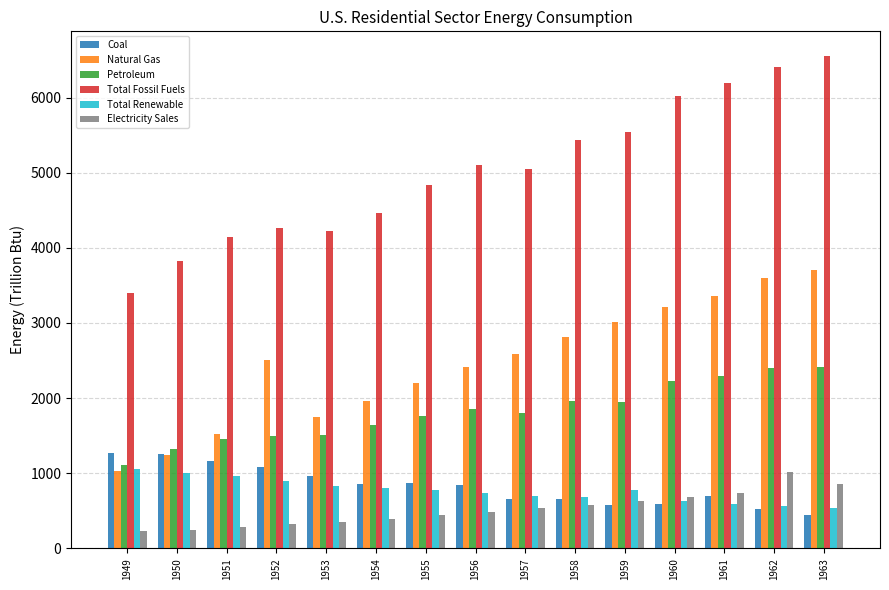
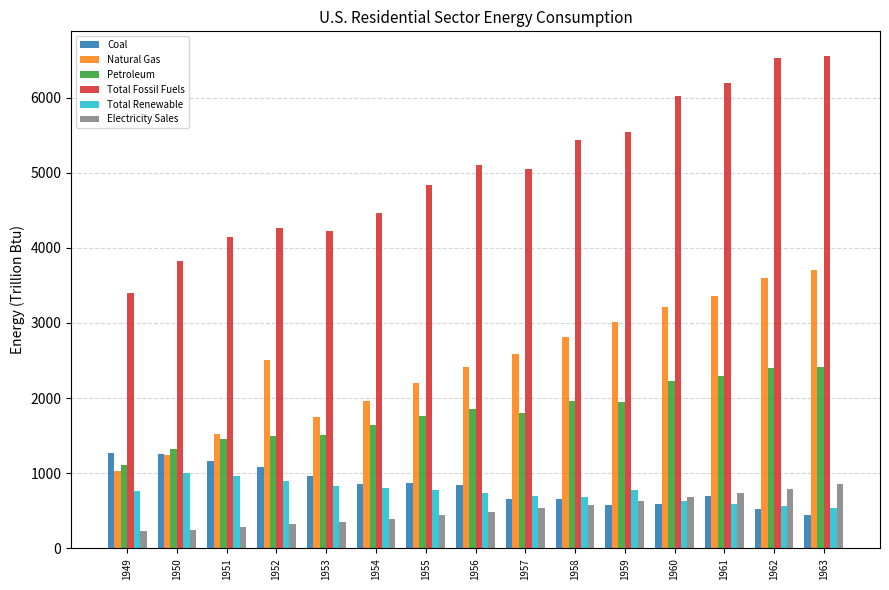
  {
    "Coal": {
      "1949": 1300,
      "1950": 1300,
      "1951": 1200,
      "1952": 1100,
      "1953": 1000,
      "1954": 900,
      "1955": 900,
      "1956": 800,
      "1957": 700,
      "1958": 700,
      "1959": 600,
      "1960": 600,
      "1961": 700,
      "1962": 500,
      "1963": 400
    },
    "Natural Gas": {
      "1949": 1000,
      "1950": 1200,
      "1951": 1500,
      "1952": 2500,
      "1953": 1700,
      "1954": 2000,
      "1955": 2200,
      "1956": 2400,
      "1957": 2600,
      "1958": 2800,
      "1959": 3000,
      "1960": 3200,
      "1961": 3400,
      "1962": 3600,
      "1963": 3700
    },
    "Petroleum": {
      "1949": 1100,
      "1950": 1300,
      "1951": 1500,
      "1952": 1500,
      "1953": 1500,
      "1954": 1600,
      "1955": 1800,
      "1956": 1900,
      "1957": 1800,
      "1958": 2000,
      "1959": 2000,
      "1960": 2200,
      "1961": 2300,
      "1962": 2400,
      "1963": 2400
    },
    "Total Fossil Fuels": {
      "1949": 3400,
      "1950": 3800,
      "1951": 4100,
      "1952": 4300,
      "1953": 4200,
      "1954": 4500,
      "1955": 4800,
      "1956": 5100,
      "1957": 5000,
      "1958": 5400,
      "1959": 5500,
      "1960": 6000,
      "1961": 6200,
-     "1962": 6400,
+     "1962": 6500,
      "1963": 6600
    },
    "Total Renewable": {
-     "1949": 1100,
+     "1949": 800,
      "1950": 1000,
      "1951": 1000,
      "1952": 900,
      "1953": 800,
      "1954": 800,
      "1955": 800,
      "1956": 700,
      "1957": 700,
      "1958": 700,
      "1959": 800,
      "1960": 600,
      "1961": 600,
      "1962": 600,
      "1963": 500
    },
    "Electricity Sales": {
      "1949": 200,
      "1950": 200,
      "1951": 300,
      "1952": 300,
      "1953": 400,
      "1954": 400,
      "1955": 400,
      "1956": 500,
      "1957": 500,
      "1958": 600,
      "1959": 600,
      "1960": 700,
      "1961": 700,
-     "1962": 1000,
+     "1962": 800,
      "1963": 900
    }
  }
